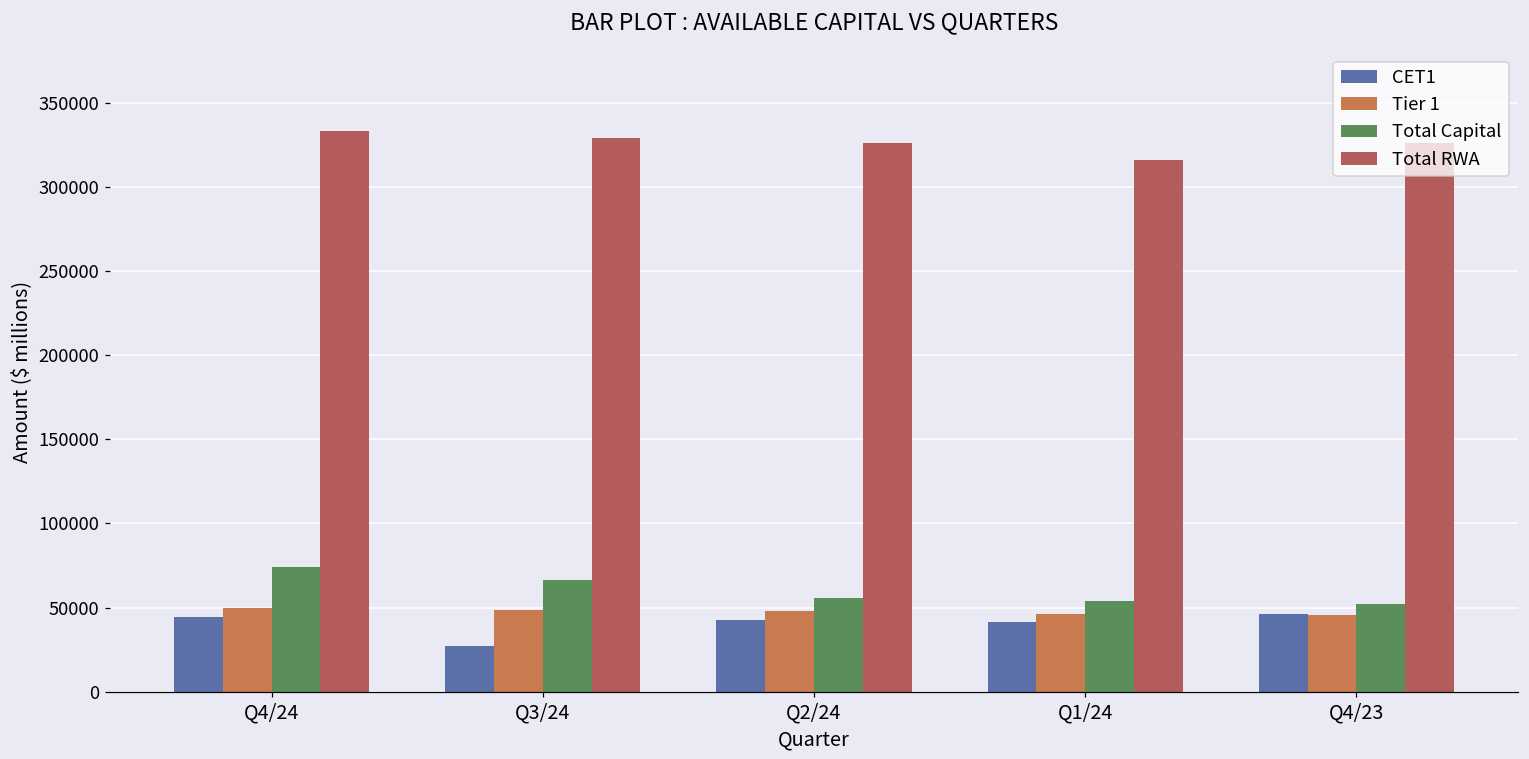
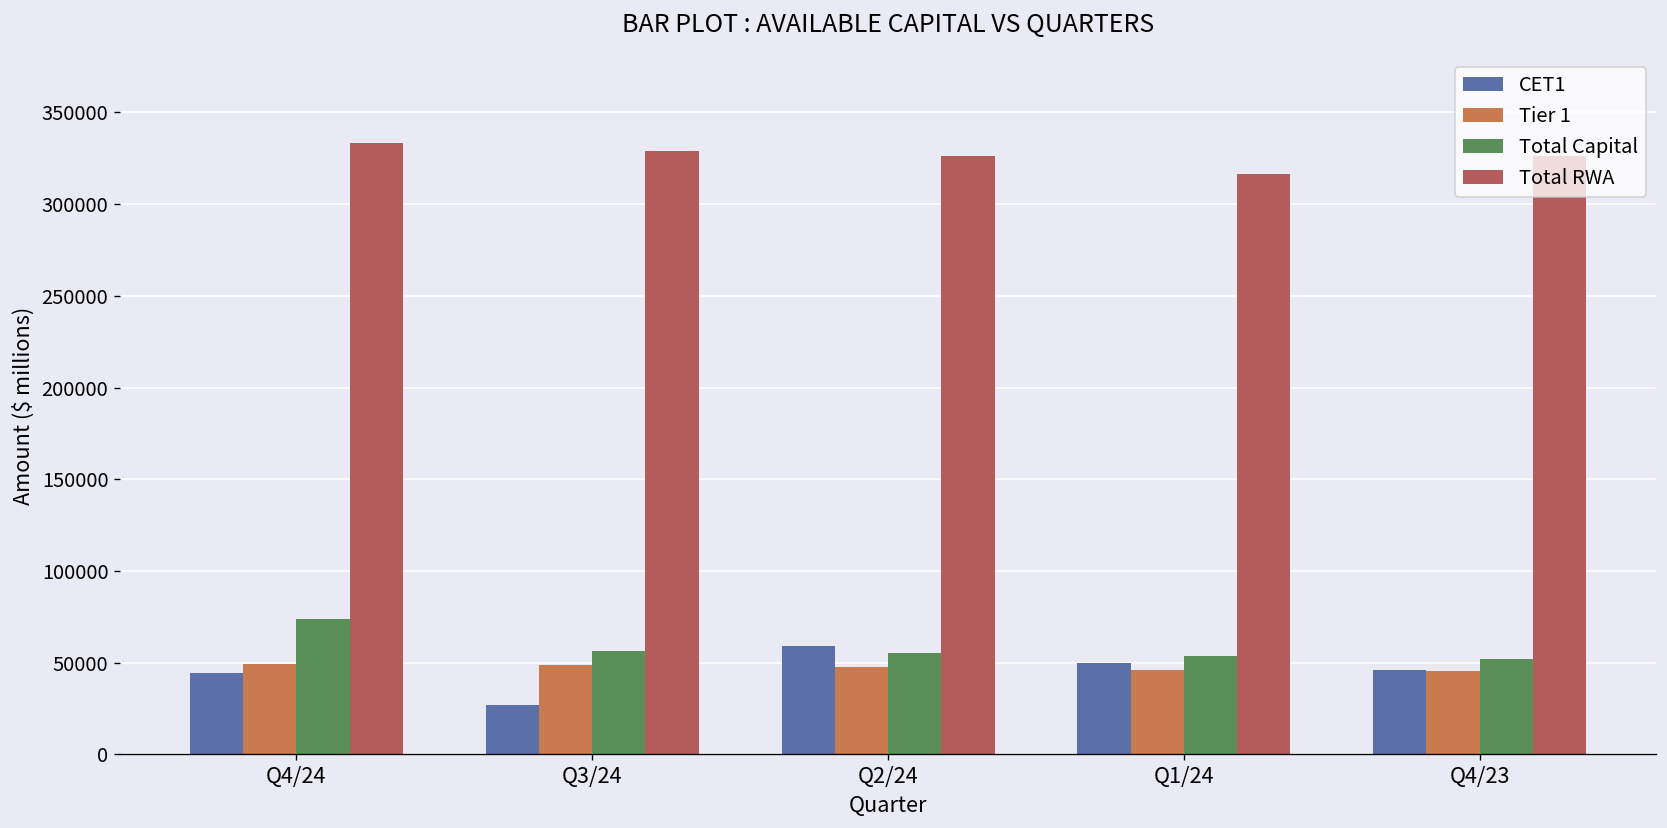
  {
    "CET1": {
      "Q4/24": 45000,
      "Q3/24": 27000,
-     "Q2/24": 43000,
-     "Q1/24": 41000,
+     "Q2/24": 59000,
+     "Q1/24": 50000,
      "Q4/23": 46000
    },
    "Total Capital": {
      "Q4/24": 74000,
-     "Q3/24": 67000,
+     "Q3/24": 56000,
      "Q2/24": 55000,
      "Q1/24": 54000,
      "Q4/23": 52000
    }
  }
